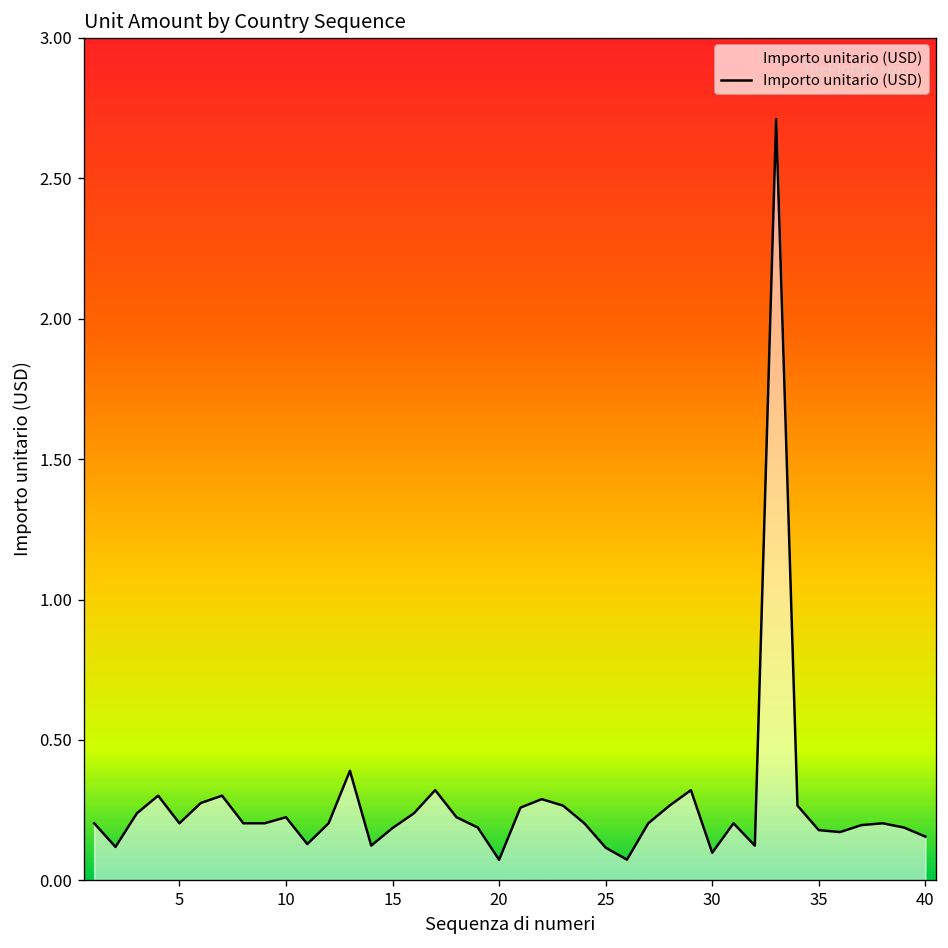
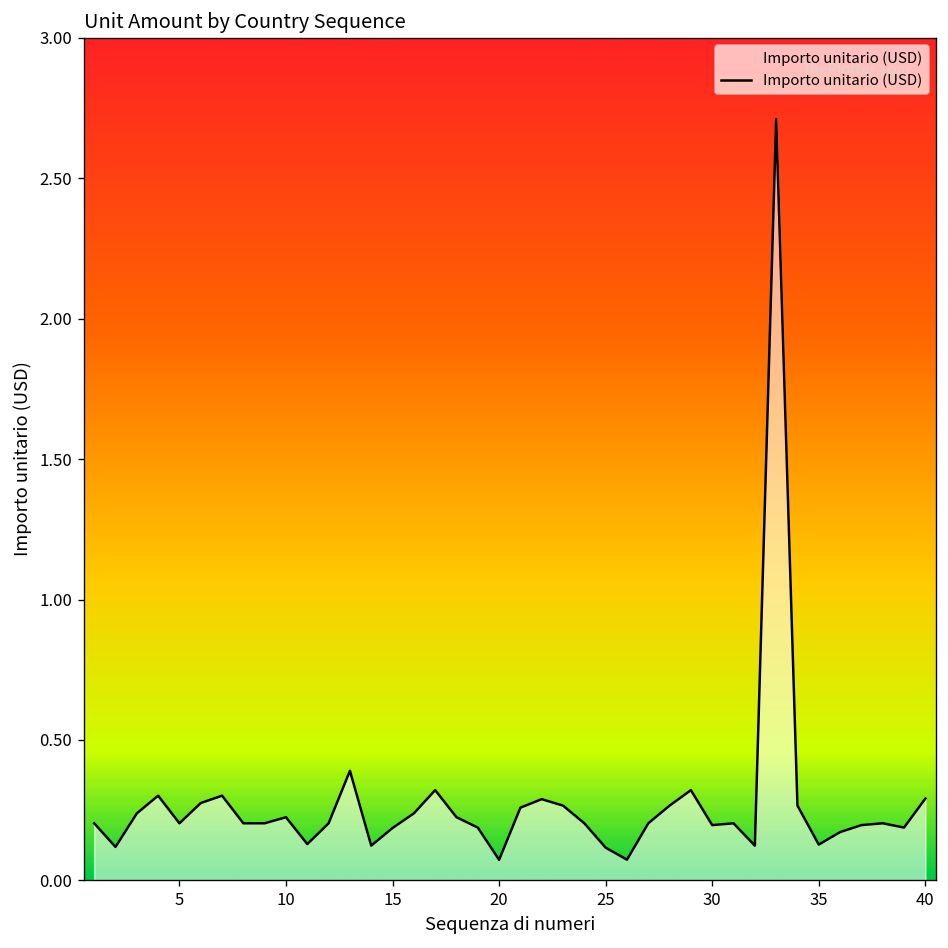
  {
    "5": 0.20,
    "10": 0.23,
    "15": 0.19,
    "20": 0.07,
    "25": 0.12,
-   "30": 0.10,
-   "35": 0.18,
-   "40": 0.16
+   "30": 0.20,
+   "35": 0.13,
+   "40": 0.29
  }
